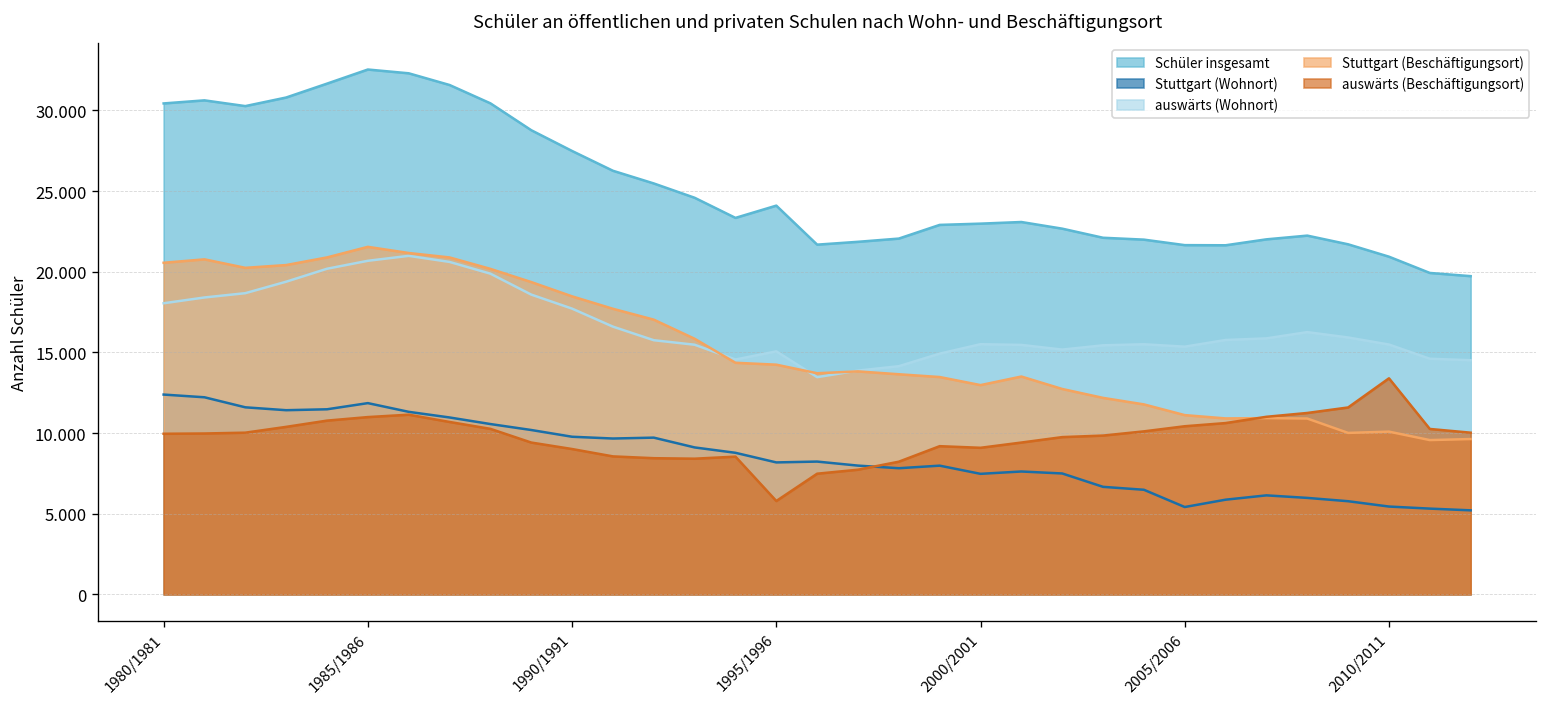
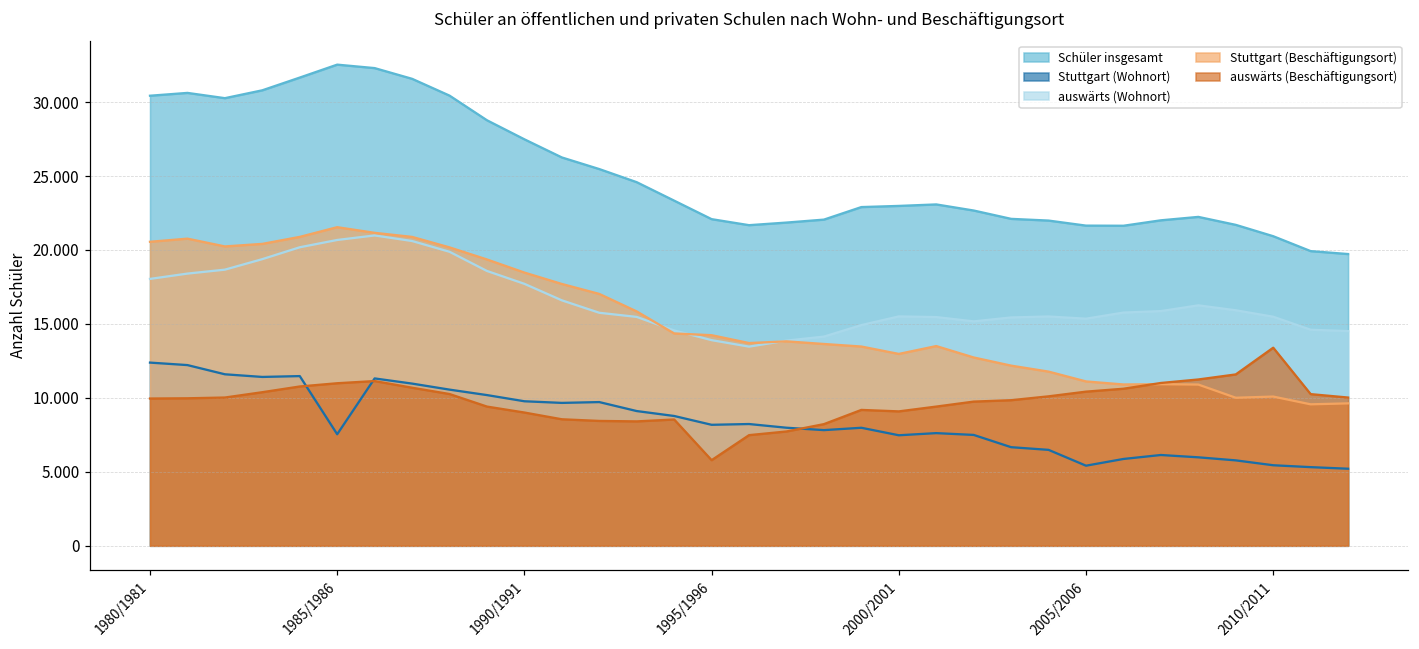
  {
    "Schüler insgesamt": {
      "1980/1981": 30.4,
      "1985/1986": 32.5,
      "1990/1991": 27.5,
-     "1995/1996": 24.1,
+     "1995/1996": 22.1,
      "2000/2001": 23.0,
      "2005/2006": 21.6,
      "2010/2011": 20.9
    },
    "Stuttgart (Wohnort)": {
      "1980/1981": 12.4,
-     "1985/1986": 11.9,
+     "1985/1986": 7.5,
      "1990/1991": 9.8,
      "1995/1996": 8.2,
      "2000/2001": 7.5,
      "2005/2006": 5.4,
      "2010/2011": 5.4
    },
    "auswärts (Wohnort)": {
      "1980/1981": 18.0,
      "1985/1986": 20.7,
      "1990/1991": 17.7,
-     "1995/1996": 15.1,
+     "1995/1996": 13.9,
      "2000/2001": 15.5,
      "2005/2006": 15.4,
      "2010/2011": 15.5
    },
    "Stuttgart (Beschäftigungsort)": {
      "1980/1981": 20.6,
      "1985/1986": 21.5,
      "1990/1991": 18.5,
      "1995/1996": 14.2,
      "2000/2001": 13.0,
      "2005/2006": 11.1,
      "2010/2011": 10.1
    },
    "auswärts (Beschäftigungsort)": {
      "1980/1981": 10.0,
      "1985/1986": 11.0,
      "1990/1991": 9.0,
      "1995/1996": 5.8,
      "2000/2001": 9.1,
      "2005/2006": 10.4,
      "2010/2011": 13.4
    }
  }
